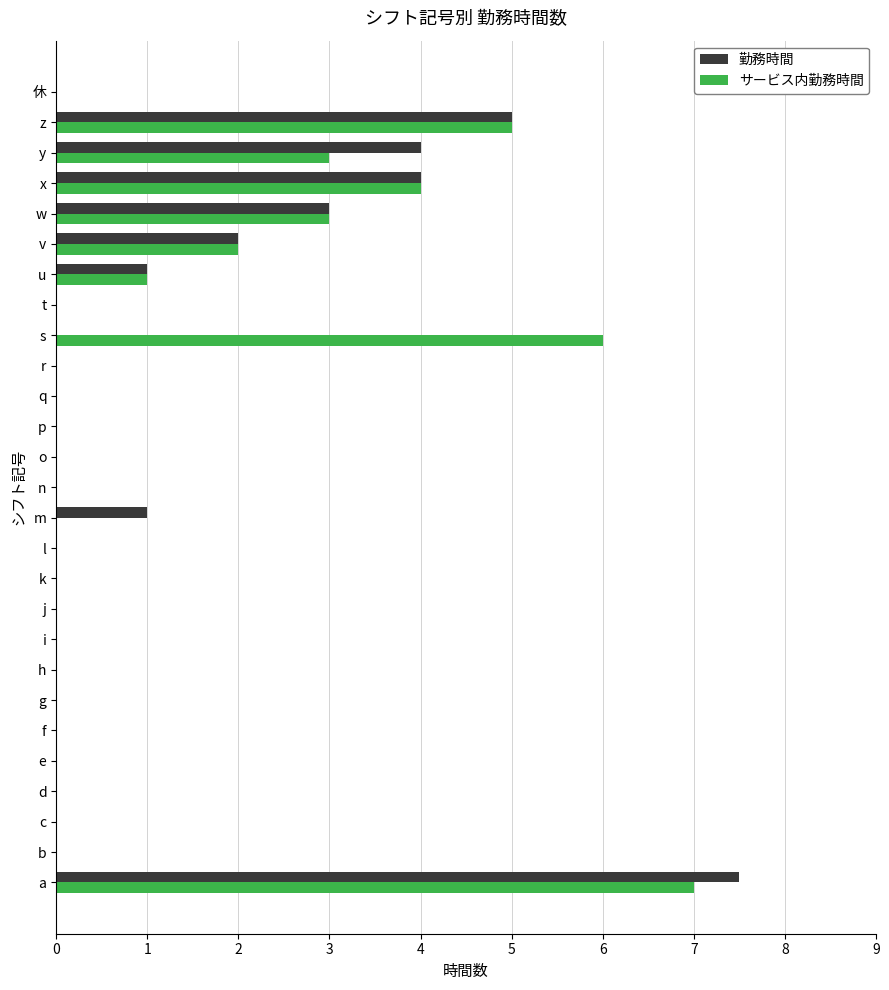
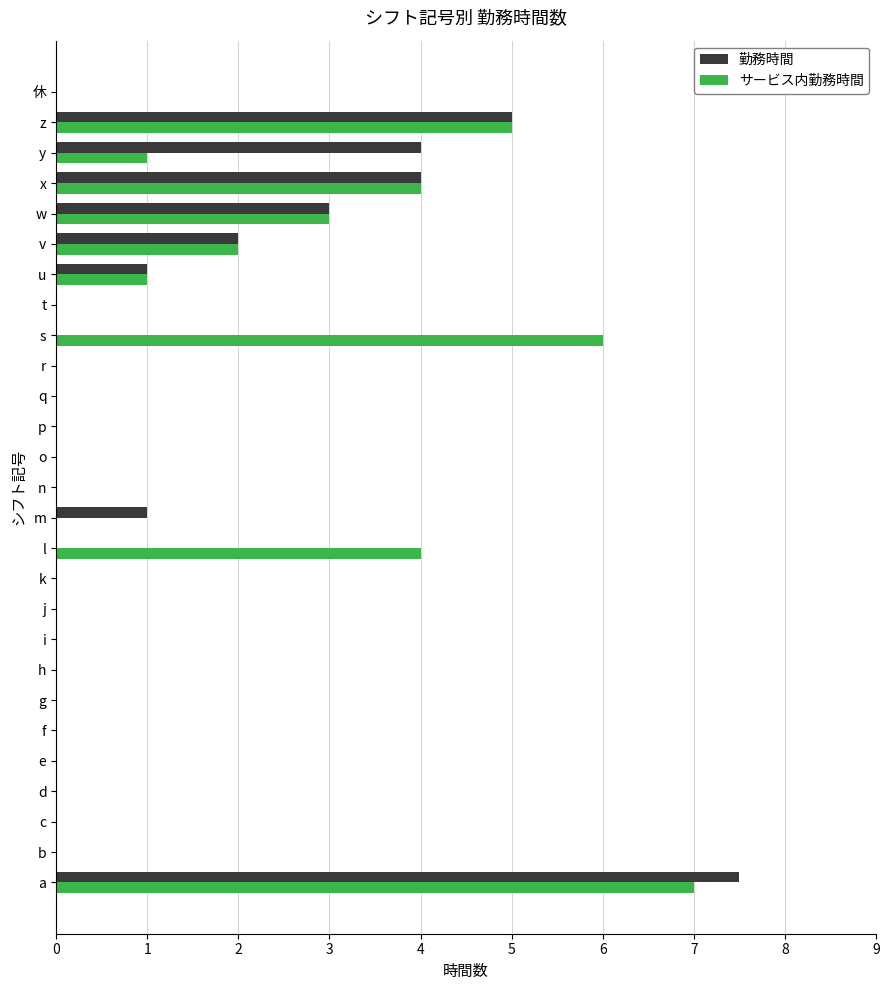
  {
    "勤務時間": {
      "休": 0,
      "z": 5,
      "y": 4,
      "x": 4,
      "w": 3,
      "v": 2,
      "u": 1,
      "t": 0,
      "s": 0,
      "r": 0,
      "q": 0,
      "p": 0,
      "o": 0,
      "n": 0,
      "m": 1,
      "l": 0,
      "k": 0,
      "j": 0,
      "i": 0,
      "h": 0,
      "g": 0,
      "f": 0,
      "e": 0,
      "d": 0,
      "c": 0,
      "b": 0,
      "a": 7.5
    },
    "サービス内勤務時間": {
      "休": 0,
      "z": 5,
-     "y": 3,
+     "y": 1,
      "x": 4,
      "w": 3,
      "v": 2,
      "u": 1,
      "t": 0,
      "s": 6,
      "r": 0,
      "q": 0,
      "p": 0,
      "o": 0,
      "n": 0,
      "m": 0,
-     "l": 0,
+     "l": 4,
      "k": 0,
      "j": 0,
      "i": 0,
      "h": 0,
      "g": 0,
      "f": 0,
      "e": 0,
      "d": 0,
      "c": 0,
      "b": 0,
      "a": 7
    }
  }
